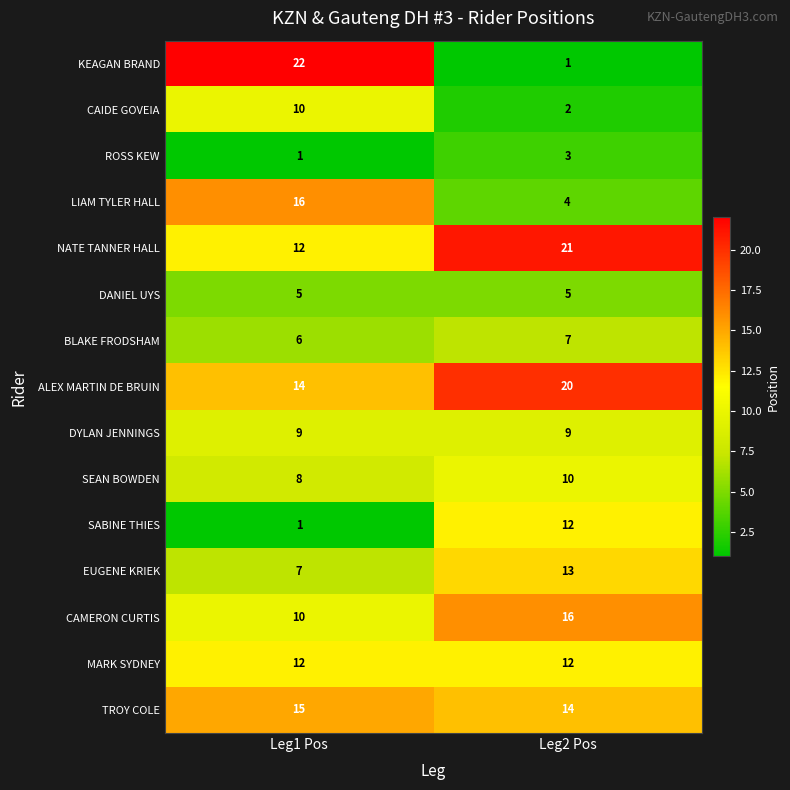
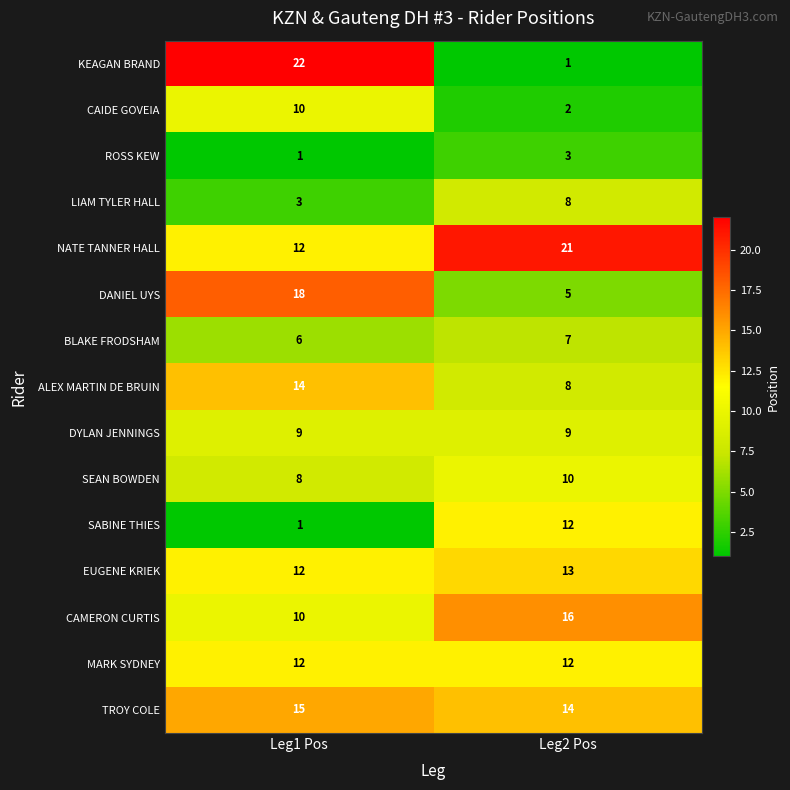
  {
    "KEAGAN BRAND": {
      "Leg1 Pos": 22,
      "Leg2 Pos": 1
    },
    "CAIDE GOVEIA": {
      "Leg1 Pos": 10,
      "Leg2 Pos": 2
    },
    "ROSS KEW": {
      "Leg1 Pos": 1,
      "Leg2 Pos": 3
    },
    "LIAM TYLER HALL": {
-     "Leg1 Pos": 16,
-     "Leg2 Pos": 4
+     "Leg1 Pos": 3,
+     "Leg2 Pos": 8
    },
    "NATE TANNER HALL": {
      "Leg1 Pos": 12,
      "Leg2 Pos": 21
    },
    "DANIEL UYS": {
-     "Leg1 Pos": 5,
+     "Leg1 Pos": 18,
      "Leg2 Pos": 5
    },
    "BLAKE FRODSHAM": {
      "Leg1 Pos": 6,
      "Leg2 Pos": 7
    },
    "ALEX MARTIN DE BRUIN": {
      "Leg1 Pos": 14,
-     "Leg2 Pos": 20
+     "Leg2 Pos": 8
    },
    "DYLAN JENNINGS": {
      "Leg1 Pos": 9,
      "Leg2 Pos": 9
    },
    "SEAN BOWDEN": {
      "Leg1 Pos": 8,
      "Leg2 Pos": 10
    },
    "SABINE THIES": {
      "Leg1 Pos": 1,
      "Leg2 Pos": 12
    },
    "EUGENE KRIEK": {
-     "Leg1 Pos": 7,
+     "Leg1 Pos": 12,
      "Leg2 Pos": 13
    },
    "CAMERON CURTIS": {
      "Leg1 Pos": 10,
      "Leg2 Pos": 16
    },
    "MARK SYDNEY": {
      "Leg1 Pos": 12,
      "Leg2 Pos": 12
    },
    "TROY COLE": {
      "Leg1 Pos": 15,
      "Leg2 Pos": 14
    }
  }
